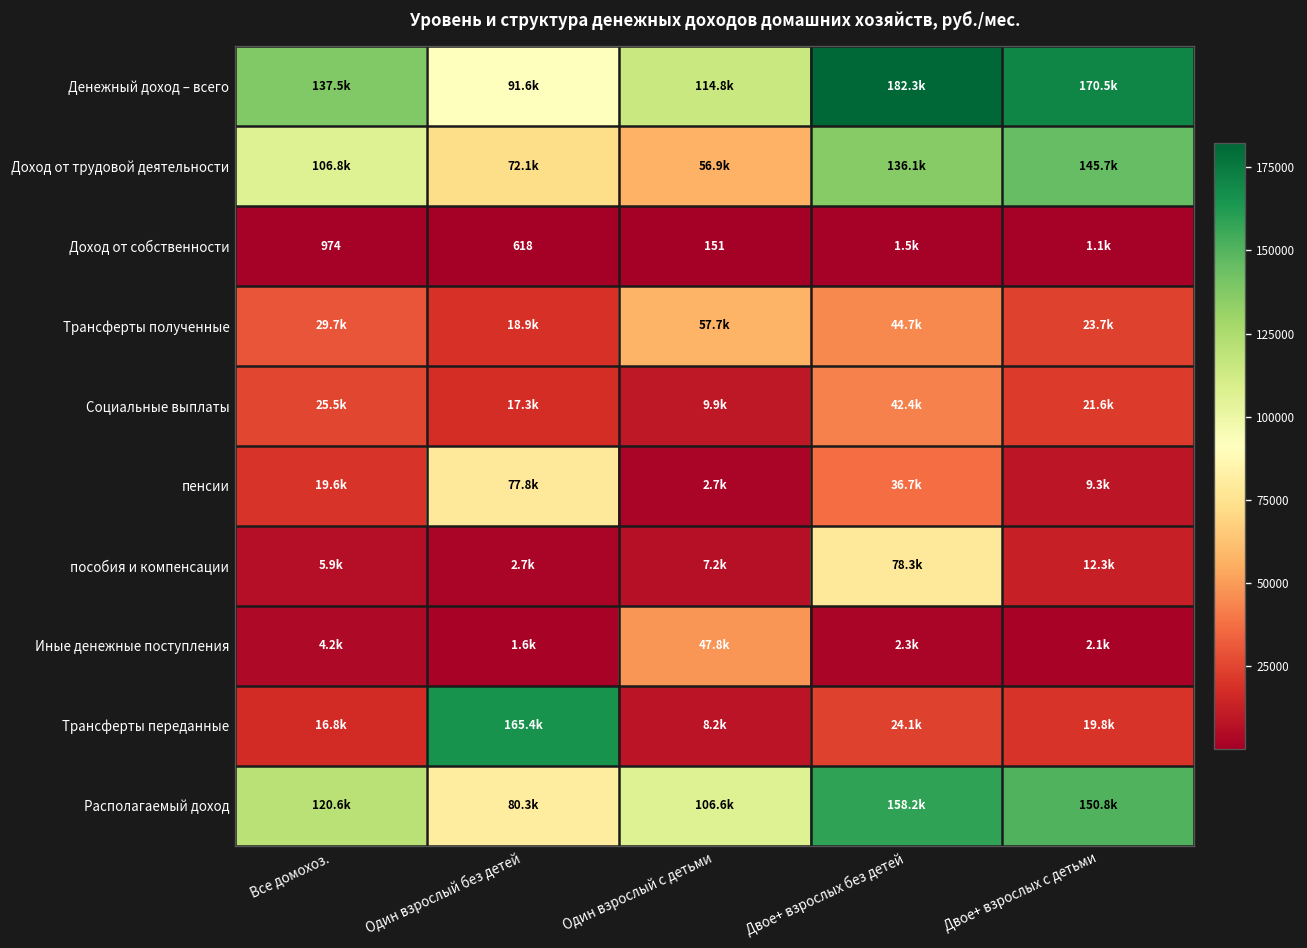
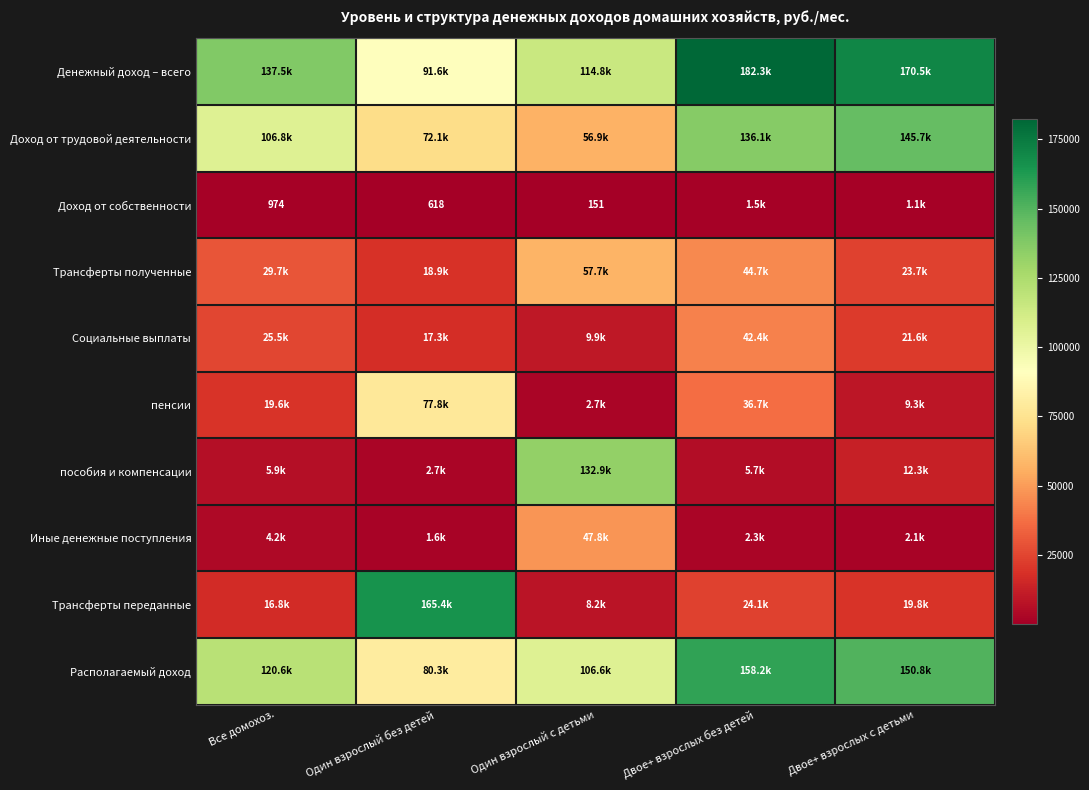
  {
    "Денежный доход – всего": {
      "Все домохоз.": "137.5k",
      "Один взрослый без детей": "91.6k",
      "Один взрослый с детьми": "114.8k",
      "Двое+ взрослых без детей": "182.3k",
      "Двое+ взрослых с детьми": "170.5k"
    },
    "Доход от трудовой деятельности": {
      "Все домохоз.": "106.8k",
      "Один взрослый без детей": "72.1k",
      "Один взрослый с детьми": "56.9k",
      "Двое+ взрослых без детей": "136.1k",
      "Двое+ взрослых с детьми": "145.7k"
    },
    "Доход от собственности": {
      "Все домохоз.": "974",
      "Один взрослый без детей": "618",
      "Один взрослый с детьми": "151",
      "Двое+ взрослых без детей": "1.5k",
      "Двое+ взрослых с детьми": "1.1k"
    },
    "Трансферты полученные": {
      "Все домохоз.": "29.7k",
      "Один взрослый без детей": "18.9k",
      "Один взрослый с детьми": "57.7k",
      "Двое+ взрослых без детей": "44.7k",
      "Двое+ взрослых с детьми": "23.7k"
    },
    "Социальные выплаты": {
      "Все домохоз.": "25.5k",
      "Один взрослый без детей": "17.3k",
      "Один взрослый с детьми": "9.9k",
      "Двое+ взрослых без детей": "42.4k",
      "Двое+ взрослых с детьми": "21.6k"
    },
    "пенсии": {
      "Все домохоз.": "19.6k",
      "Один взрослый без детей": "77.8k",
      "Один взрослый с детьми": "2.7k",
      "Двое+ взрослых без детей": "36.7k",
      "Двое+ взрослых с детьми": "9.3k"
    },
    "пособия и компенсации": {
      "Все домохоз.": "5.9k",
      "Один взрослый без детей": "2.7k",
-     "Один взрослый с детьми": "7.2k",
-     "Двое+ взрослых без детей": "78.3k",
+     "Один взрослый с детьми": "132.9k",
+     "Двое+ взрослых без детей": "5.7k",
      "Двое+ взрослых с детьми": "12.3k"
    },
    "Иные денежные поступления": {
      "Все домохоз.": "4.2k",
      "Один взрослый без детей": "1.6k",
      "Один взрослый с детьми": "47.8k",
      "Двое+ взрослых без детей": "2.3k",
      "Двое+ взрослых с детьми": "2.1k"
    },
    "Трансферты переданные": {
      "Все домохоз.": "16.8k",
      "Один взрослый без детей": "165.4k",
      "Один взрослый с детьми": "8.2k",
      "Двое+ взрослых без детей": "24.1k",
      "Двое+ взрослых с детьми": "19.8k"
    },
    "Располагаемый доход": {
      "Все домохоз.": "120.6k",
      "Один взрослый без детей": "80.3k",
      "Один взрослый с детьми": "106.6k",
      "Двое+ взрослых без детей": "158.2k",
      "Двое+ взрослых с детьми": "150.8k"
    }
  }
